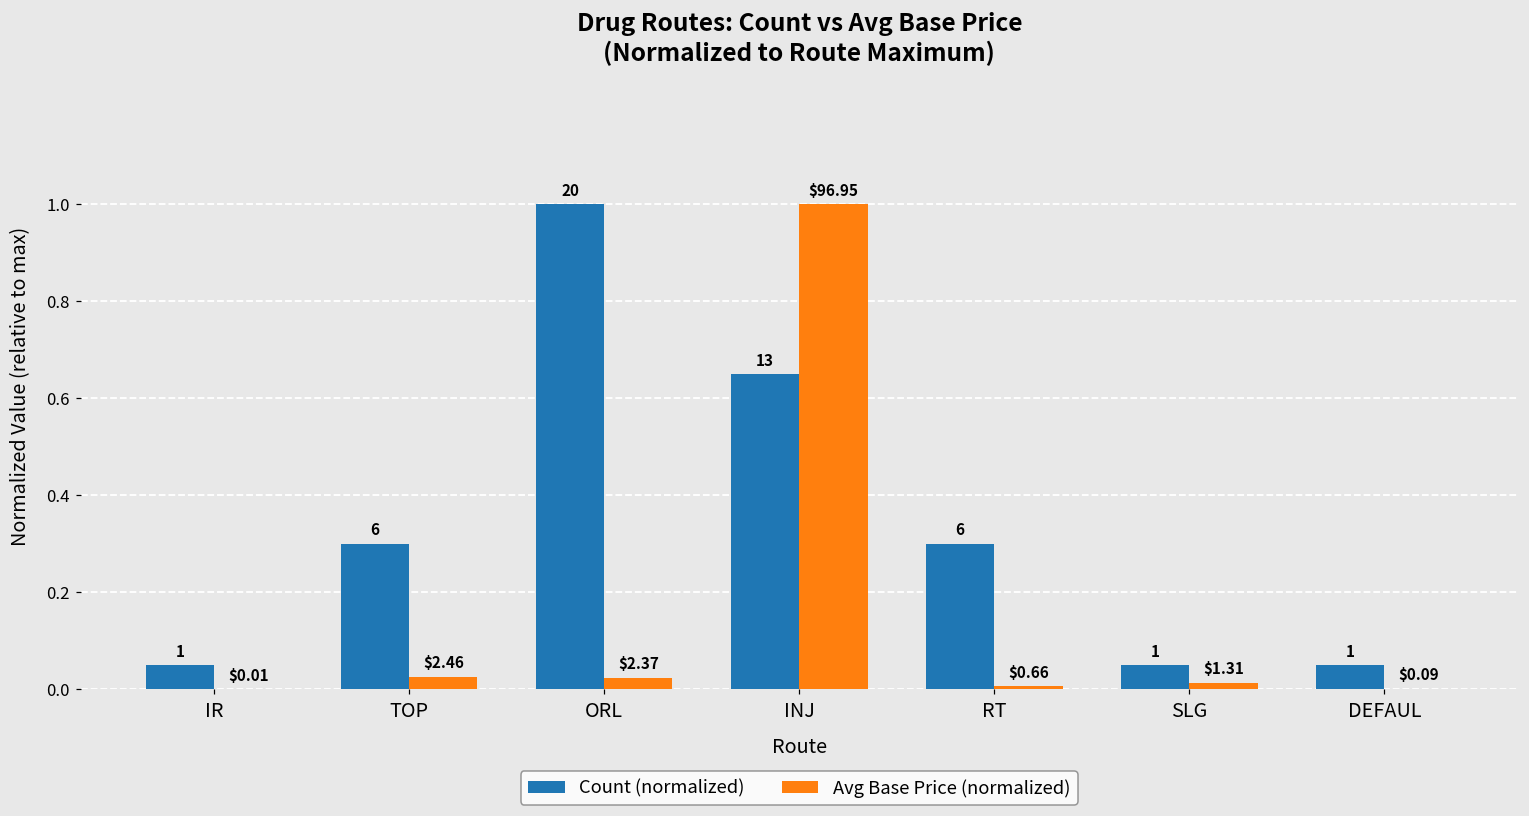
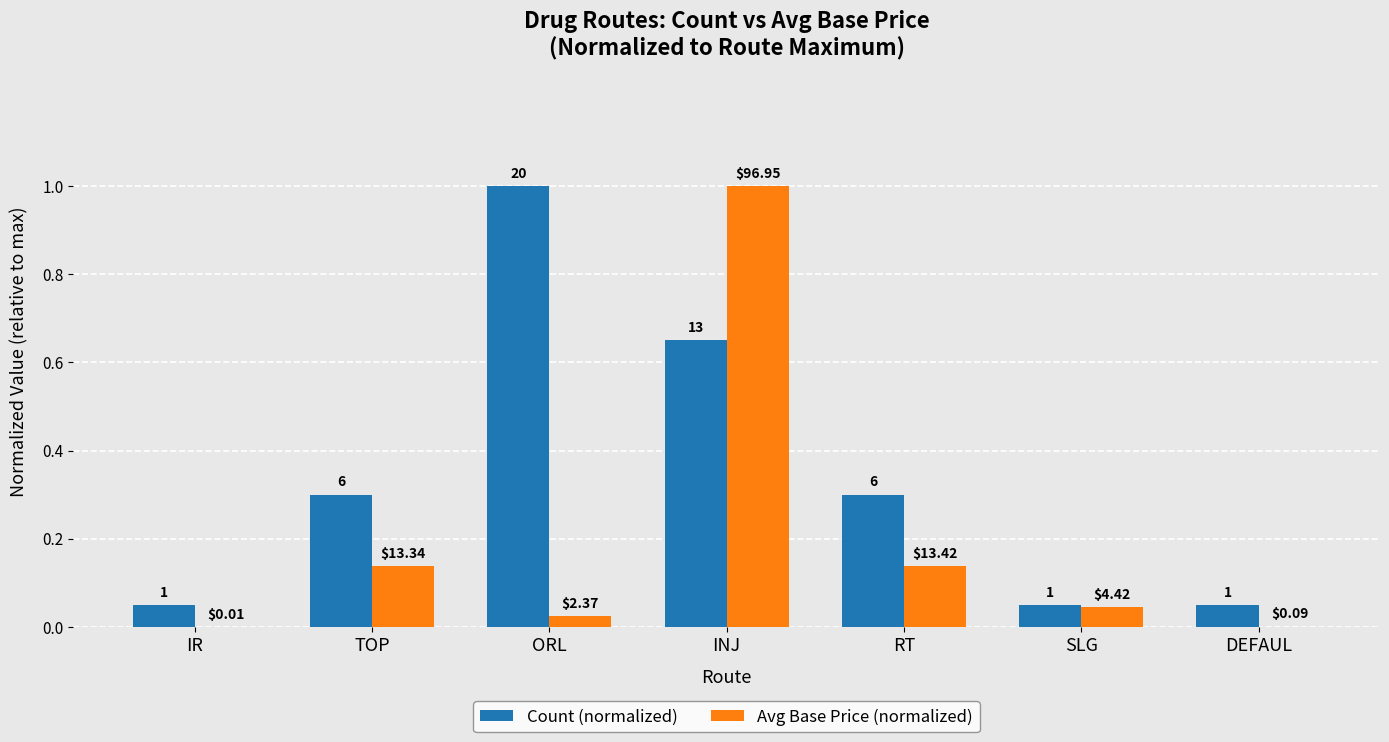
  {
    "Avg Base Price (normalized)": {
      "IR": "$0.01",
-     "TOP": "$2.46",
-     "RT": "$0.66",
-     "SLG": "$1.31"
+     "TOP": "$13.34",
+     "RT": "$13.42",
+     "SLG": "$4.42"
    }
  }
